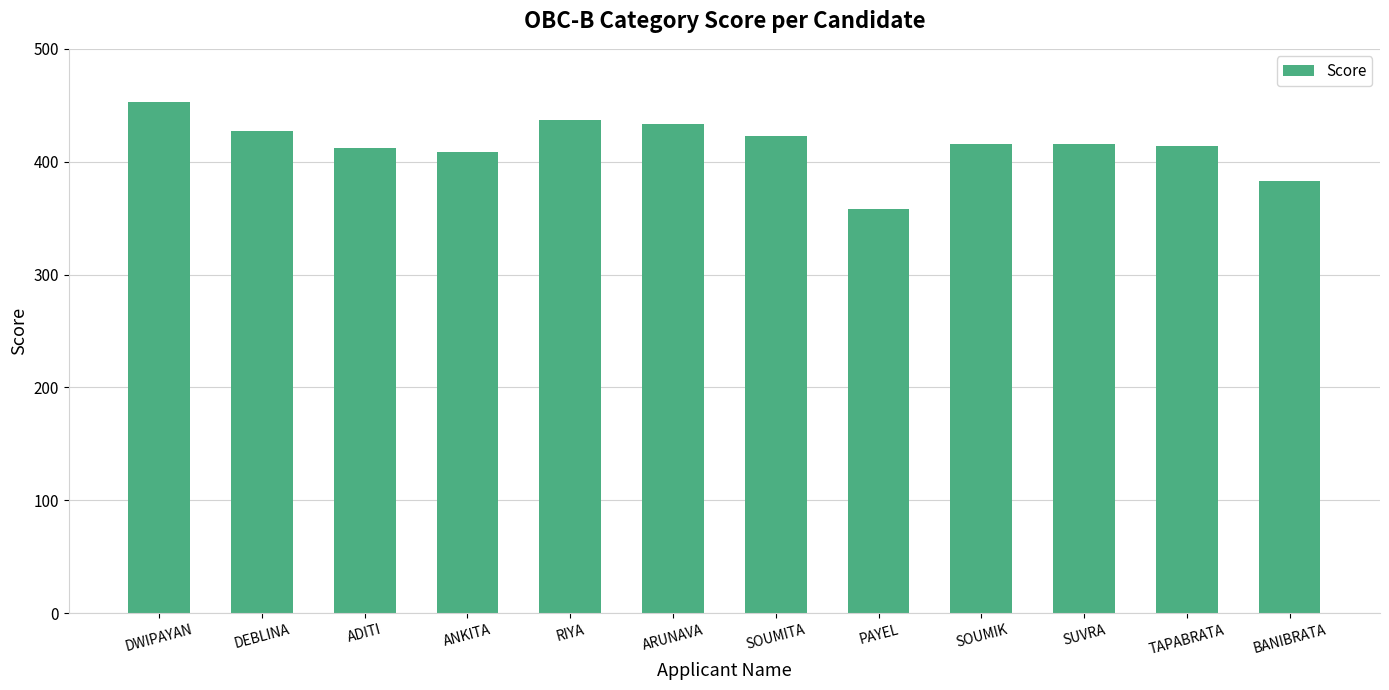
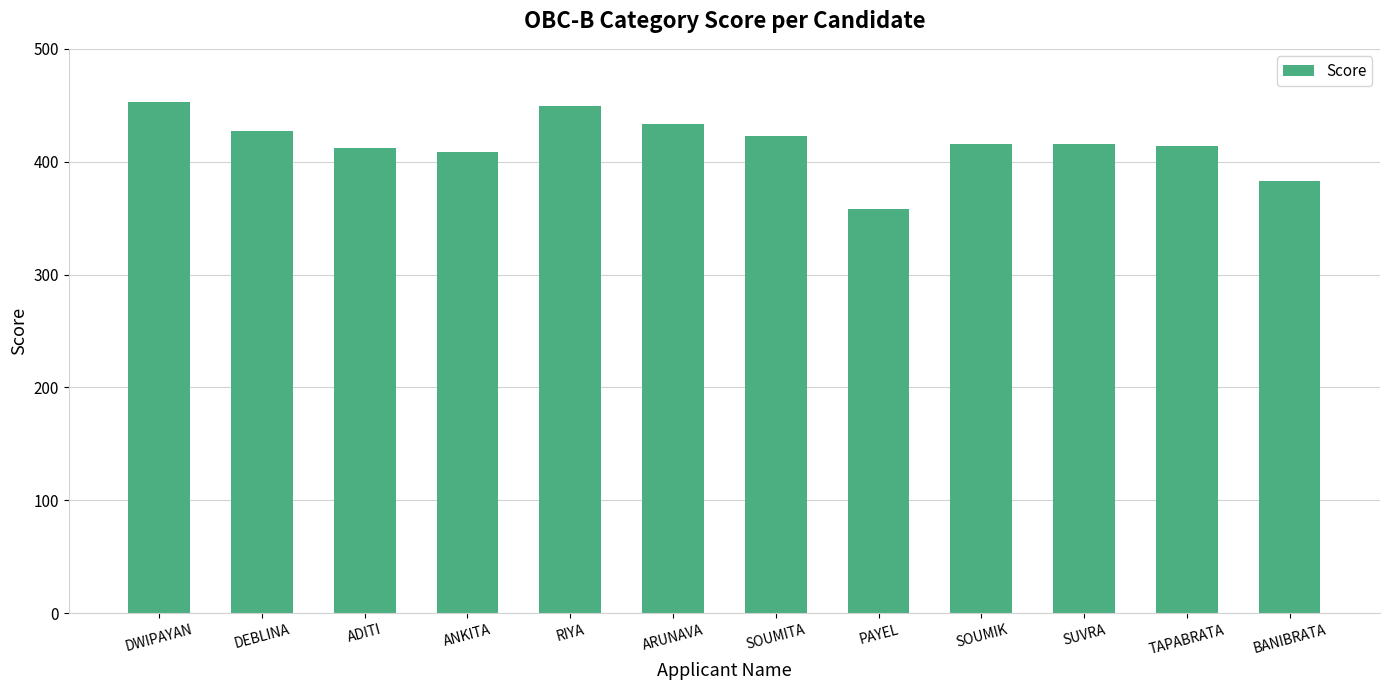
  {
    "DWIPAYAN": 453,
    "DEBLINA": 427,
    "ADITI": 412,
    "ANKITA": 409,
-   "RIYA": 437,
+   "RIYA": 449,
    "ARUNAVA": 433,
    "SOUMITA": 423,
    "PAYEL": 358,
    "SOUMIK": 416,
    "SUVRA": 416,
    "TAPABRATA": 414,
    "BANIBRATA": 383
  }
